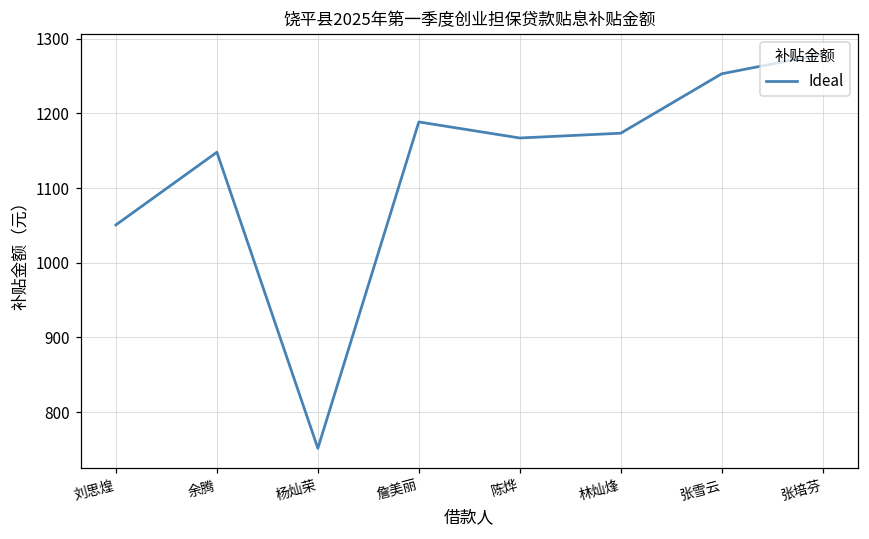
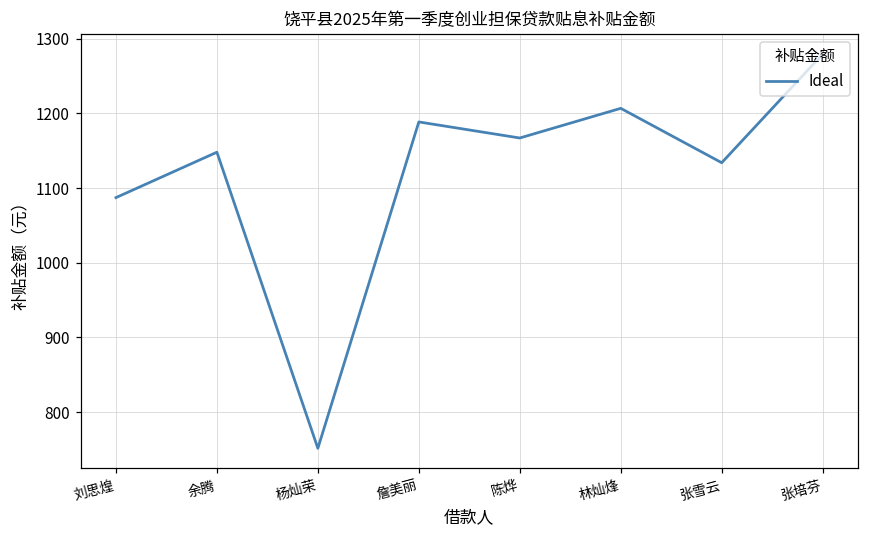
  {
-   "刘思煌": 1050,
+   "刘思煌": 1090,
    "余腾": 1150,
    "杨灿荣": 750,
    "詹美丽": 1190,
    "陈烨": 1170,
-   "林灿烽": 1170,
-   "张雪云": 1250
+   "林灿烽": 1210,
+   "张雪云": 1130
  }
